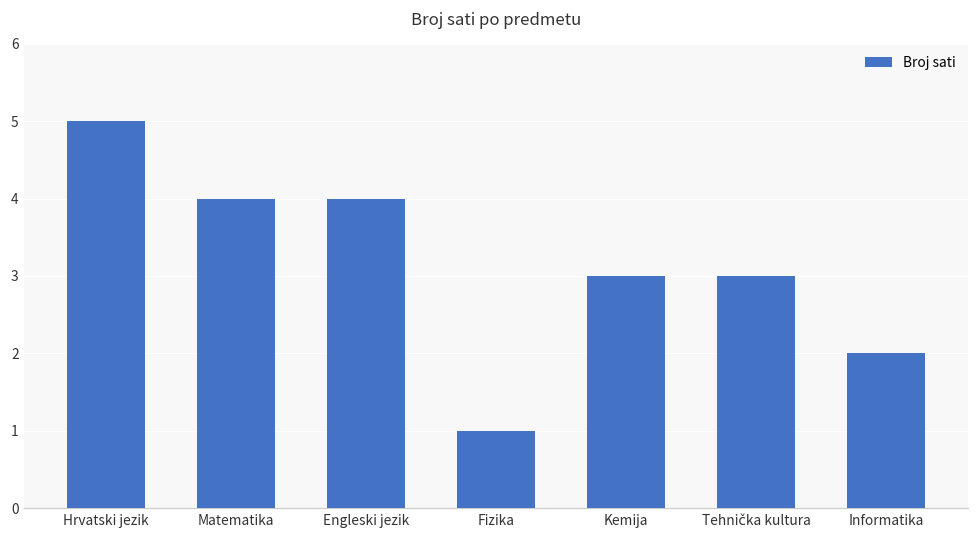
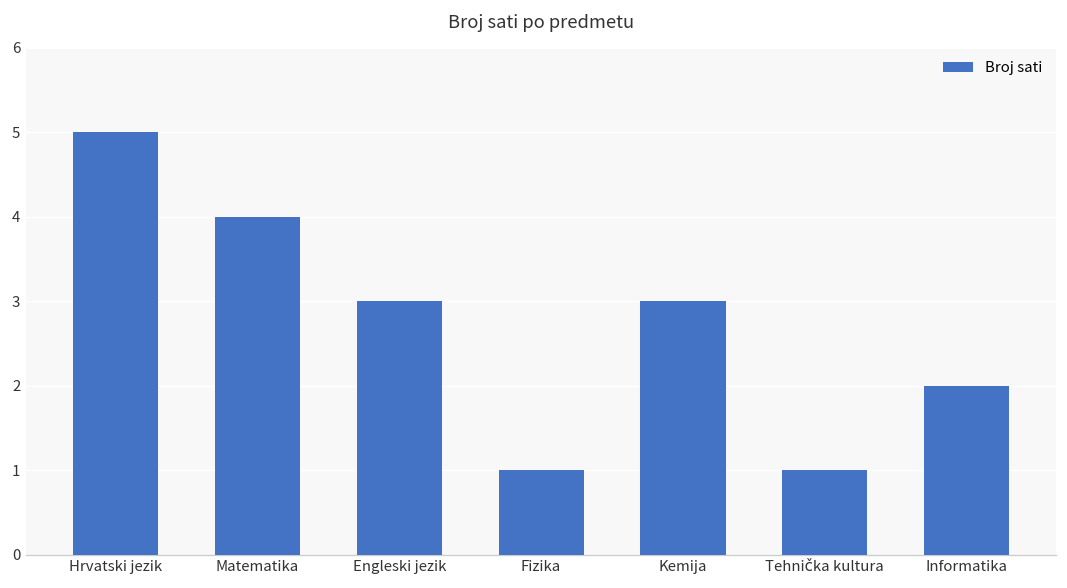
  {
    "Hrvatski jezik": 5,
    "Matematika": 4,
-   "Engleski jezik": 4,
+   "Engleski jezik": 3,
    "Fizika": 1,
    "Kemija": 3,
-   "Tehnička kultura": 3,
+   "Tehnička kultura": 1,
    "Informatika": 2
  }
